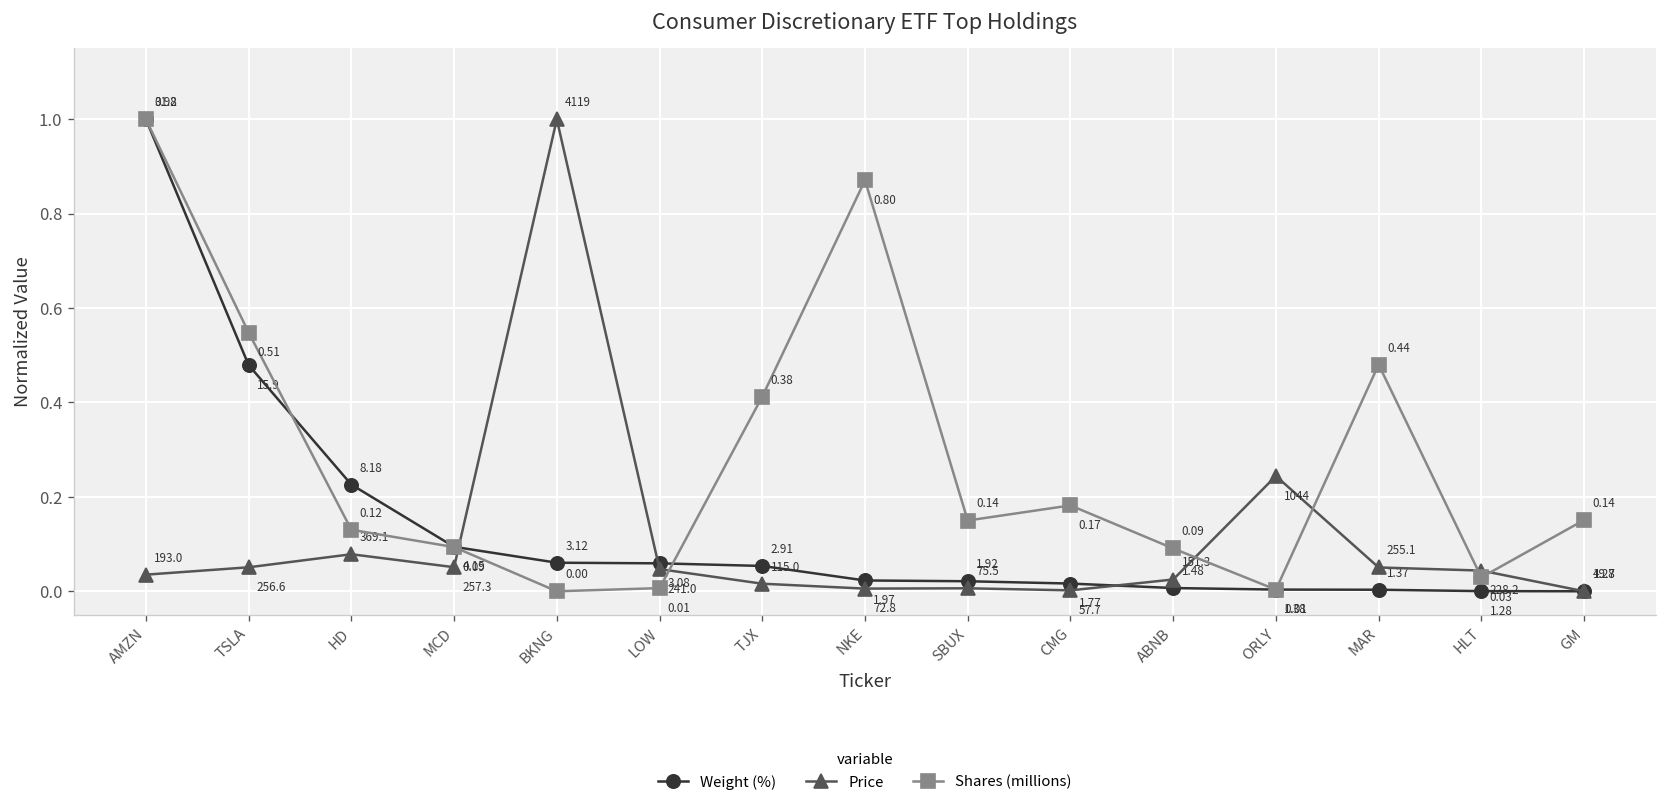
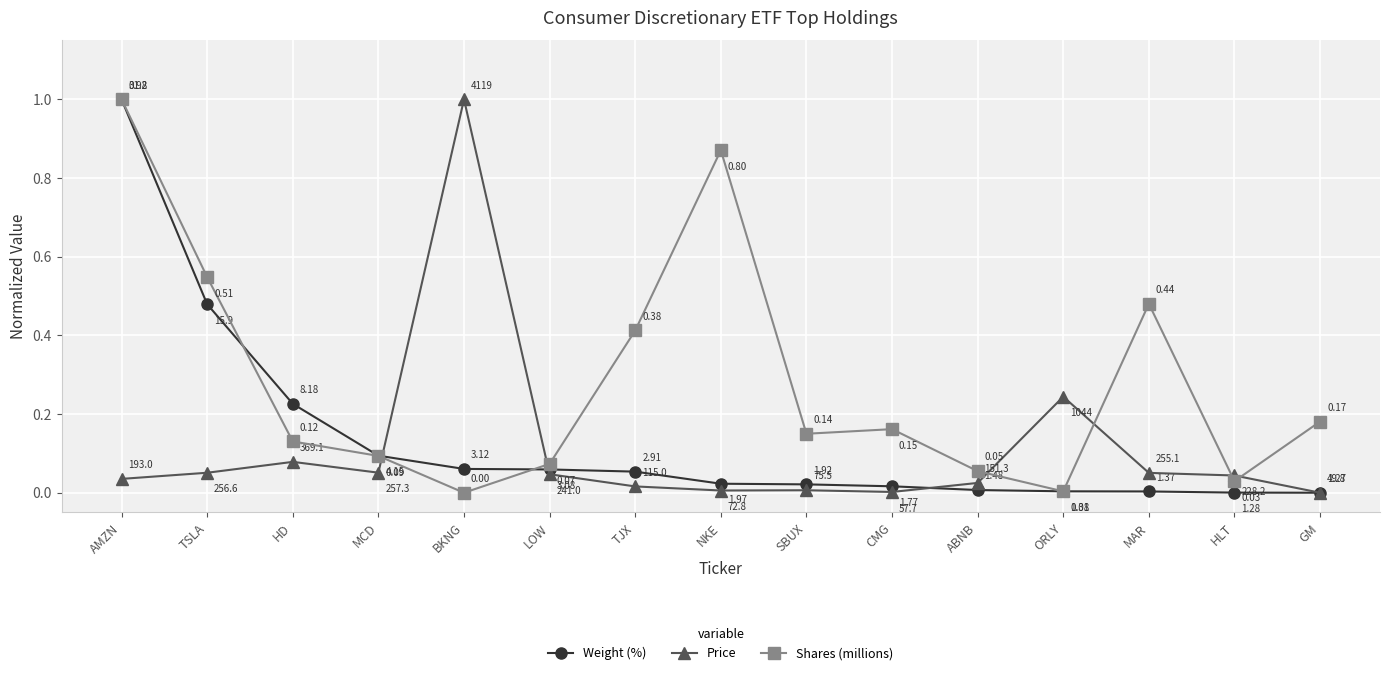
  {
    "Shares (millions)": {
      "BKNG": 0.00,
-     "LOW": 0.01,
-     "CMG": 0.17,
-     "ABNB": 0.09,
-     "GM": 0.14
+     "LOW": 0.07,
+     "CMG": 0.15,
+     "ABNB": 0.05,
+     "GM": 0.17
    }
  }
